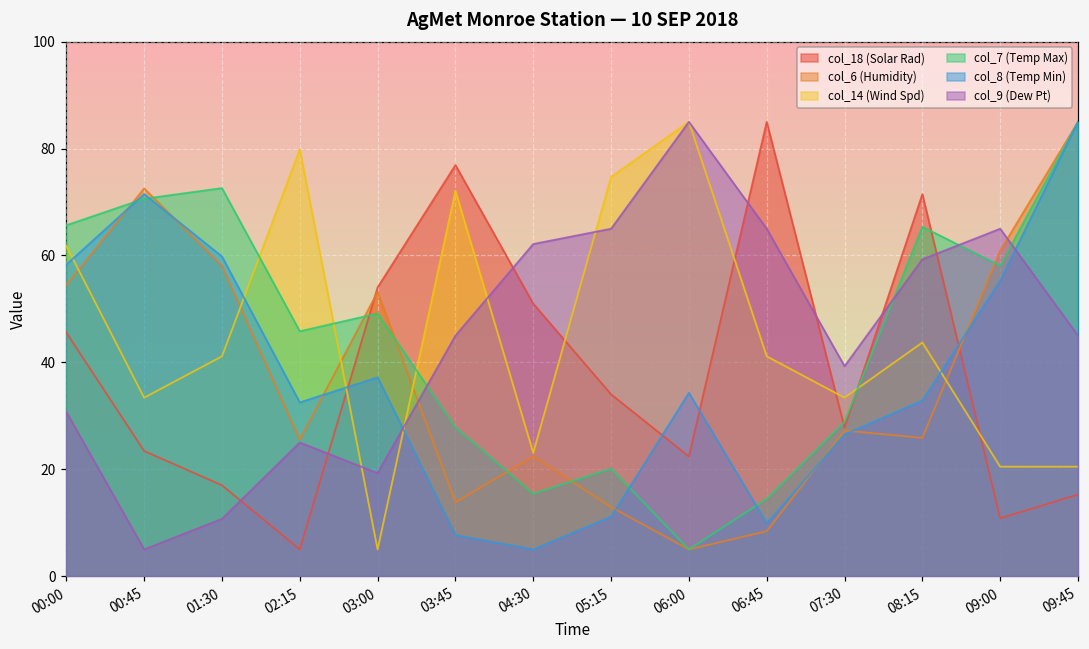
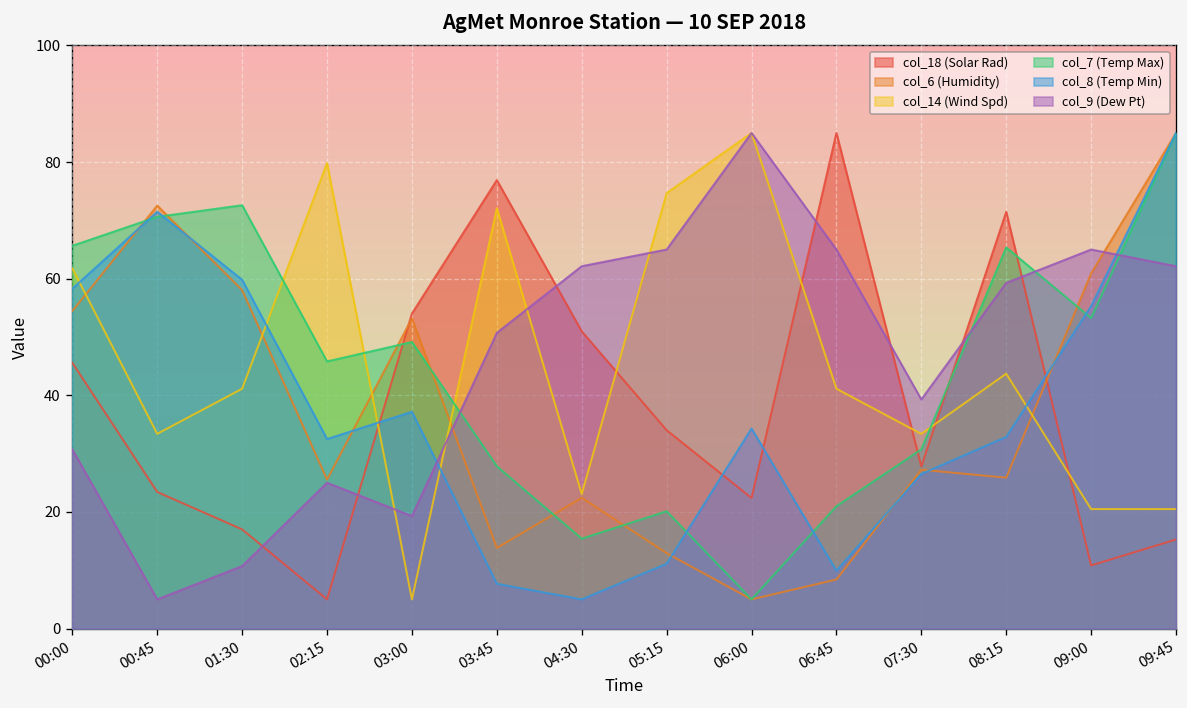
  {
    "col_7 (Temp Max)": {
      "00:00": 66,
      "00:45": 71,
      "01:30": 73,
      "02:15": 46,
      "03:00": 49,
      "03:45": 28,
      "04:30": 15,
      "05:15": 20,
-     "06:45": 14,
-     "07:30": 29,
+     "06:45": 21,
+     "07:30": 31,
      "08:15": 65,
-     "09:00": 58
+     "09:00": 53
    },
    "col_8 (Temp Min)": {
      "00:00": 58,
      "00:45": 71,
      "01:30": 60,
      "02:15": 33,
      "03:00": 37,
      "03:45": 8,
      "04:30": 5,
      "05:15": 11,
      "06:00": 34,
      "06:45": 10,
      "07:30": 27,
      "08:15": 33,
      "09:00": 55
    },
    "col_9 (Dew Pt)": {
      "00:00": 31,
      "00:45": 5,
      "01:30": 11,
      "02:15": 25,
      "03:00": 19,
-     "03:45": 45,
+     "03:45": 51,
      "04:30": 62,
      "05:15": 65,
      "06:45": 65,
      "07:30": 39,
      "08:15": 59,
      "09:00": 65,
-     "09:45": 45
+     "09:45": 62
    }
  }
